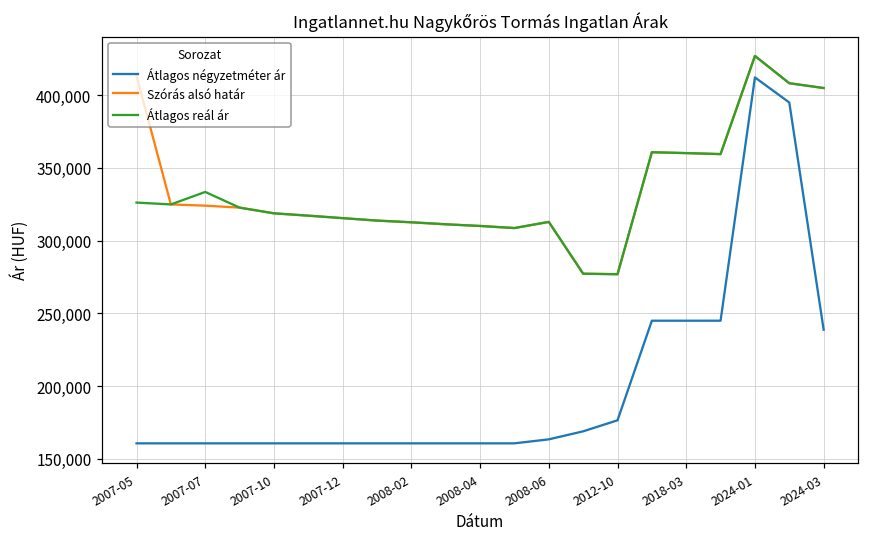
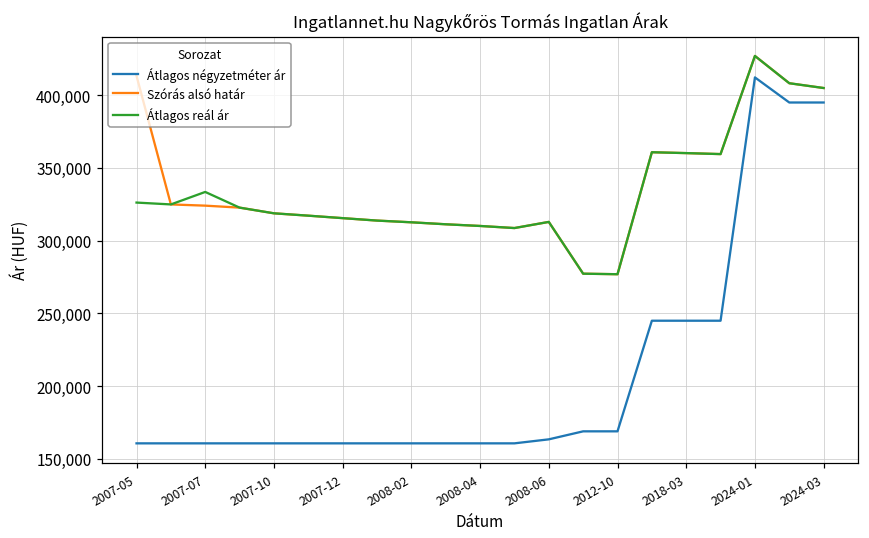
  {
    "Átlagos négyzetméter ár": {
      "2007-05": "161,000",
      "2007-07": "161,000",
      "2007-10": "161,000",
      "2007-12": "161,000",
      "2008-02": "161,000",
      "2008-04": "161,000",
      "2008-06": "163,000",
-     "2012-10": "177,000",
+     "2012-10": "169,000",
      "2018-03": "245,000",
      "2024-01": "412,000",
-     "2024-03": "239,000"
+     "2024-03": "395,000"
    },
    "Szórás alsó határ": {
      "2007-07": "324,000"
    },
    "Átlagos reál ár": {
      "2007-05": "326,000",
      "2007-07": "333,000"
    }
  }
